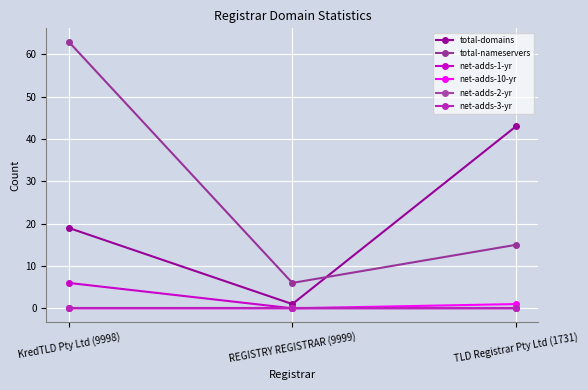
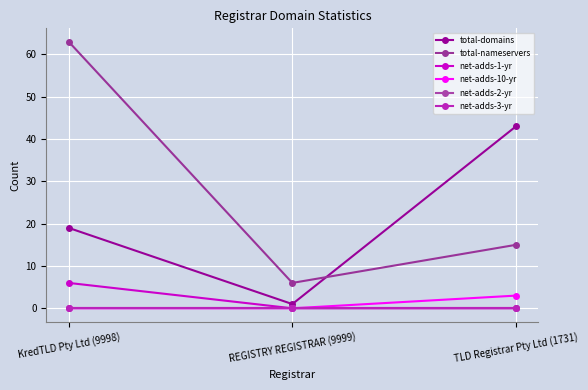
  {
    "net-adds-10-yr": {
-     "TLD Registrar Pty Ltd (1731)": 1
+     "TLD Registrar Pty Ltd (1731)": 3
    }
  }
